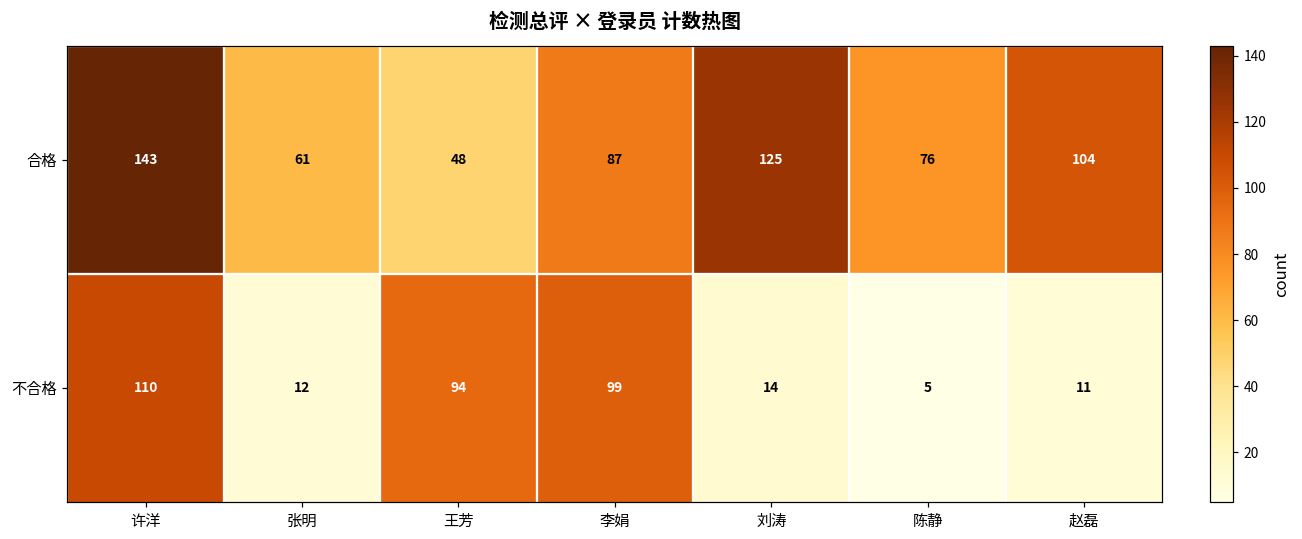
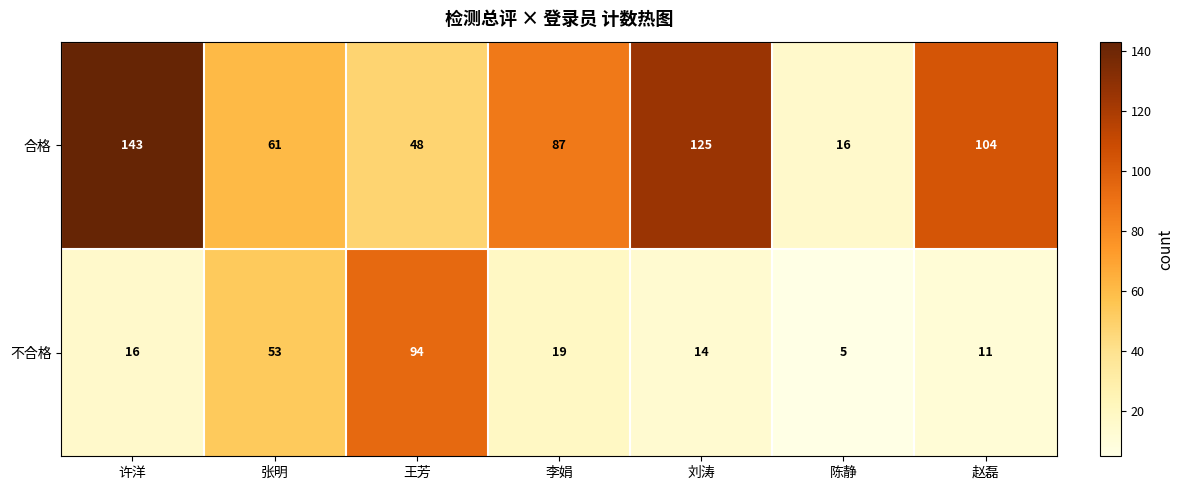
  {
    "合格": {
      "许洋": 143,
      "张明": 61,
      "王芳": 48,
      "李娟": 87,
      "刘涛": 125,
-     "陈静": 76,
+     "陈静": 16,
      "赵磊": 104
    },
    "不合格": {
-     "许洋": 110,
-     "张明": 12,
+     "许洋": 16,
+     "张明": 53,
      "王芳": 94,
-     "李娟": 99,
+     "李娟": 19,
      "刘涛": 14,
      "陈静": 5,
      "赵磊": 11
    }
  }
